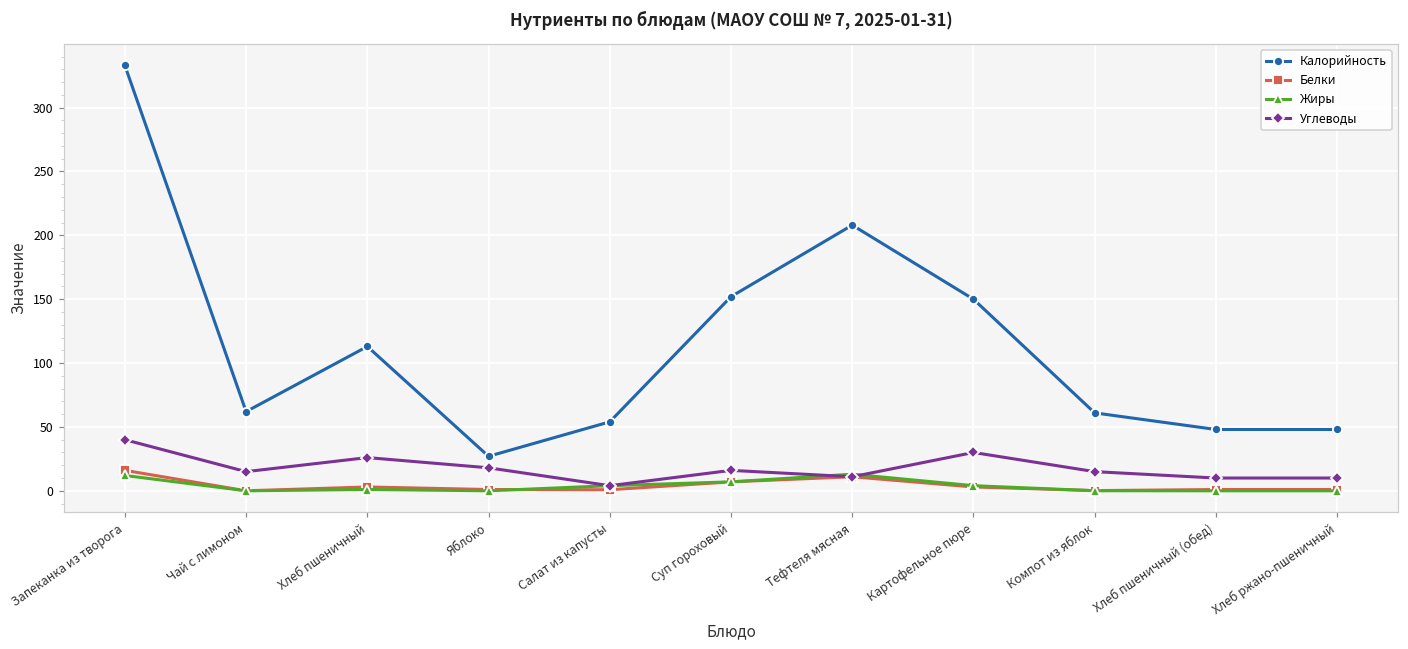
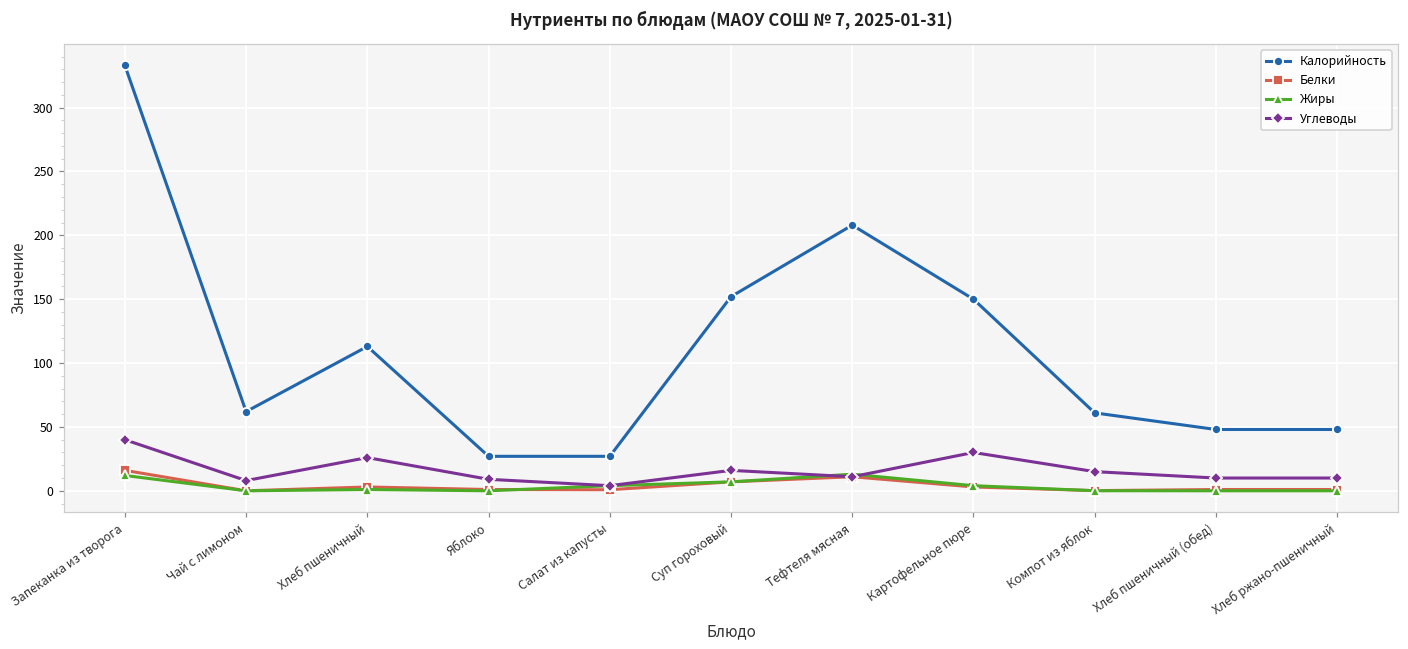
  {
    "Калорийность": {
      "Запеканка из творога": 333,
      "Чай с лимоном": 62,
      "Хлеб пшеничный": 113,
      "Яблоко": 27,
-     "Салат из капусты": 54,
+     "Салат из капусты": 27,
      "Суп гороховый": 152,
      "Тефтеля мясная": 208,
      "Картофельное пюре": 150,
      "Компот из яблок": 61,
      "Хлеб пшеничный (обед)": 48,
      "Хлеб ржано-пшеничный": 48
    },
    "Белки": {
      "Запеканка из творога": 16,
      "Салат из капусты": 1
    },
    "Жиры": {
      "Запеканка из творога": 12
    },
    "Углеводы": {
      "Запеканка из творога": 40,
-     "Чай с лимоном": 15,
+     "Чай с лимоном": 8,
      "Хлеб пшеничный": 26,
-     "Яблоко": 18,
+     "Яблоко": 9,
      "Суп гороховый": 16,
      "Картофельное пюре": 30,
      "Компот из яблок": 15,
      "Хлеб пшеничный (обед)": 10,
      "Хлеб ржано-пшеничный": 10
    }
  }
